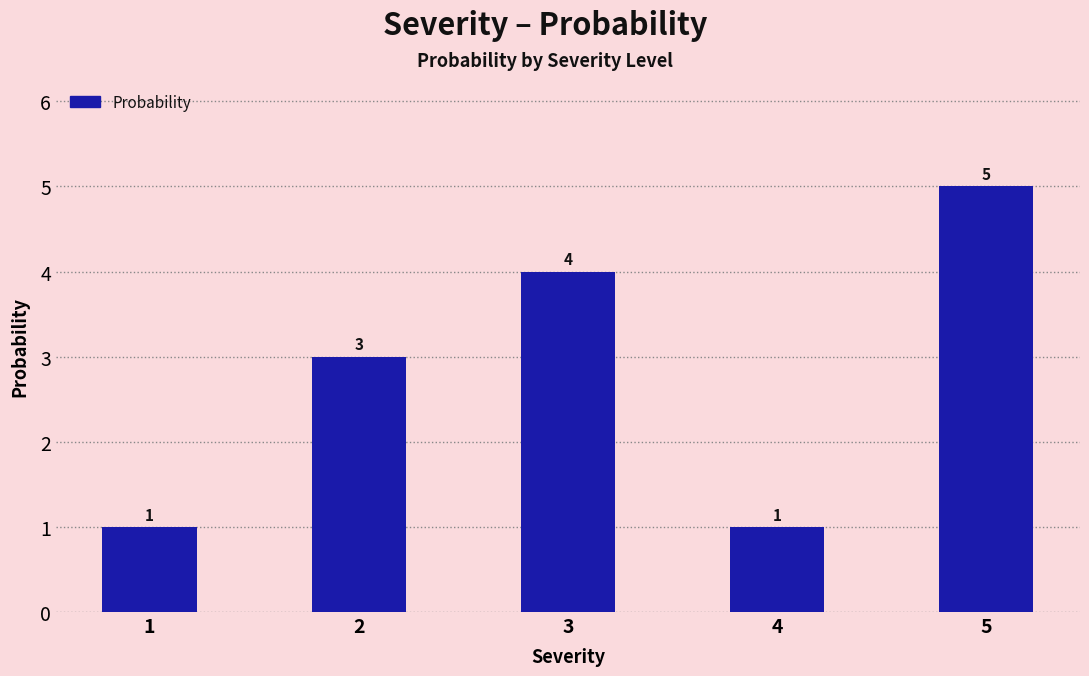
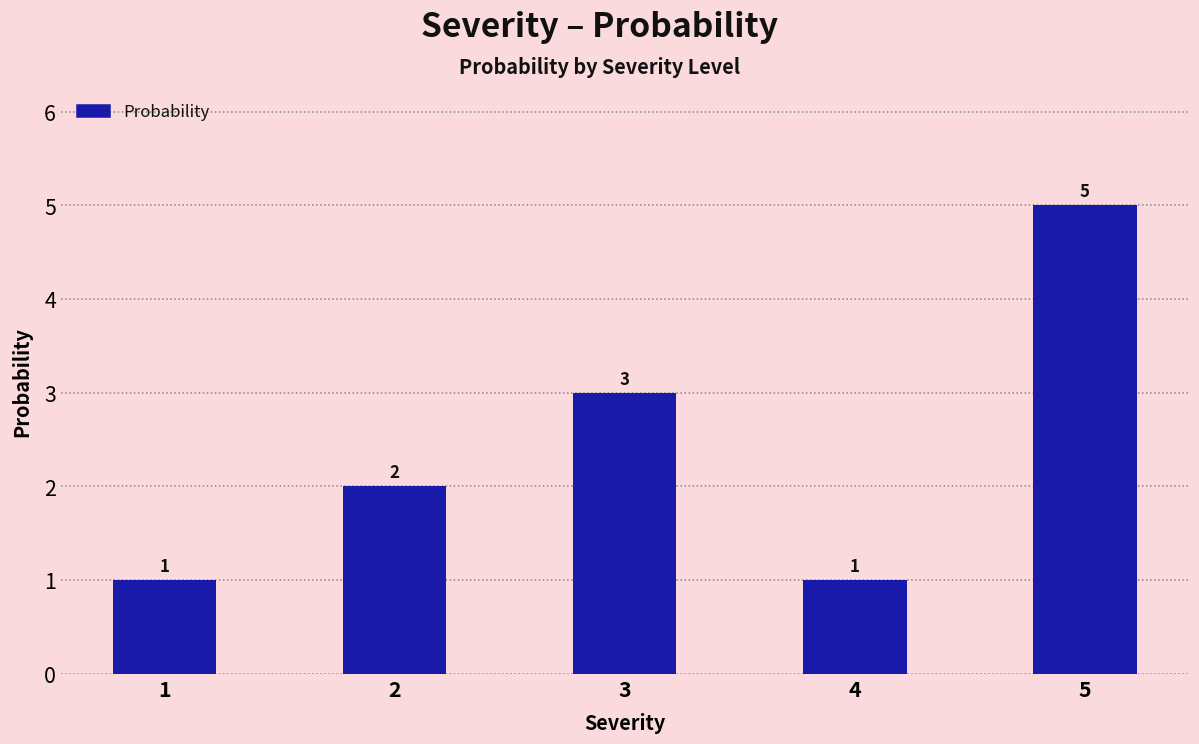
  {
    "1": 1,
-   "2": 3,
-   "3": 4,
+   "2": 2,
+   "3": 3,
    "4": 1,
    "5": 5
  }
